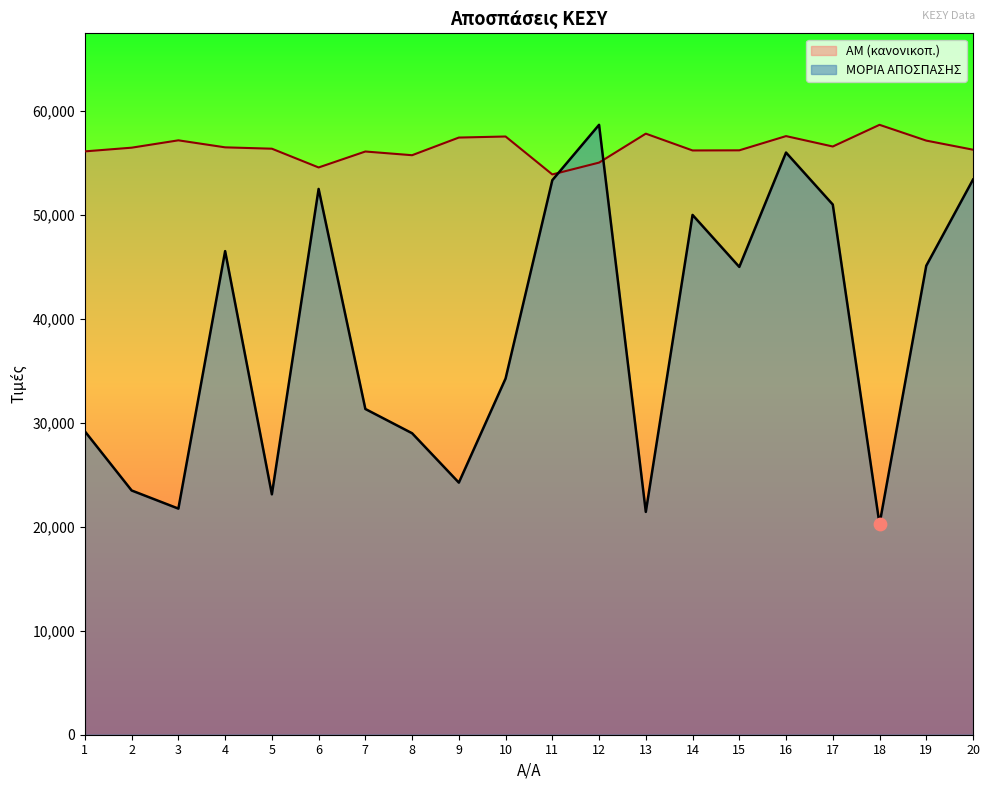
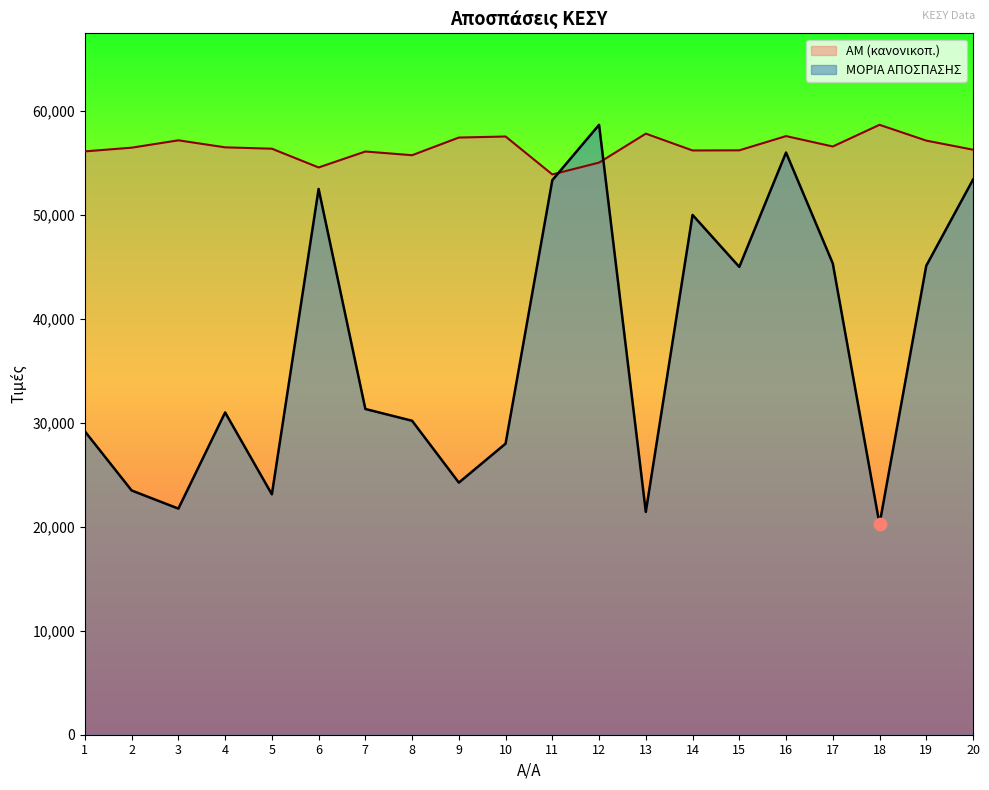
  {
    "ΜΟΡΙΑ ΑΠΟΣΠΑΣΗΣ": {
      "1": "29,200",
      "2": "23,500",
      "3": "21,800",
-     "4": "46,500",
+     "4": "31,000",
      "5": "23,100",
      "6": "52,500",
      "7": "31,300",
-     "8": "29,000",
+     "8": "30,200",
      "9": "24,300",
-     "10": "34,300",
+     "10": "28,000",
      "11": "53,300",
      "12": "58,700",
      "13": "21,400",
      "14": "50,000",
      "15": "45,000",
      "16": "56,000",
-     "17": "51,000",
+     "17": "45,300",
      "19": "45,100",
      "20": "53,400"
    }
  }
